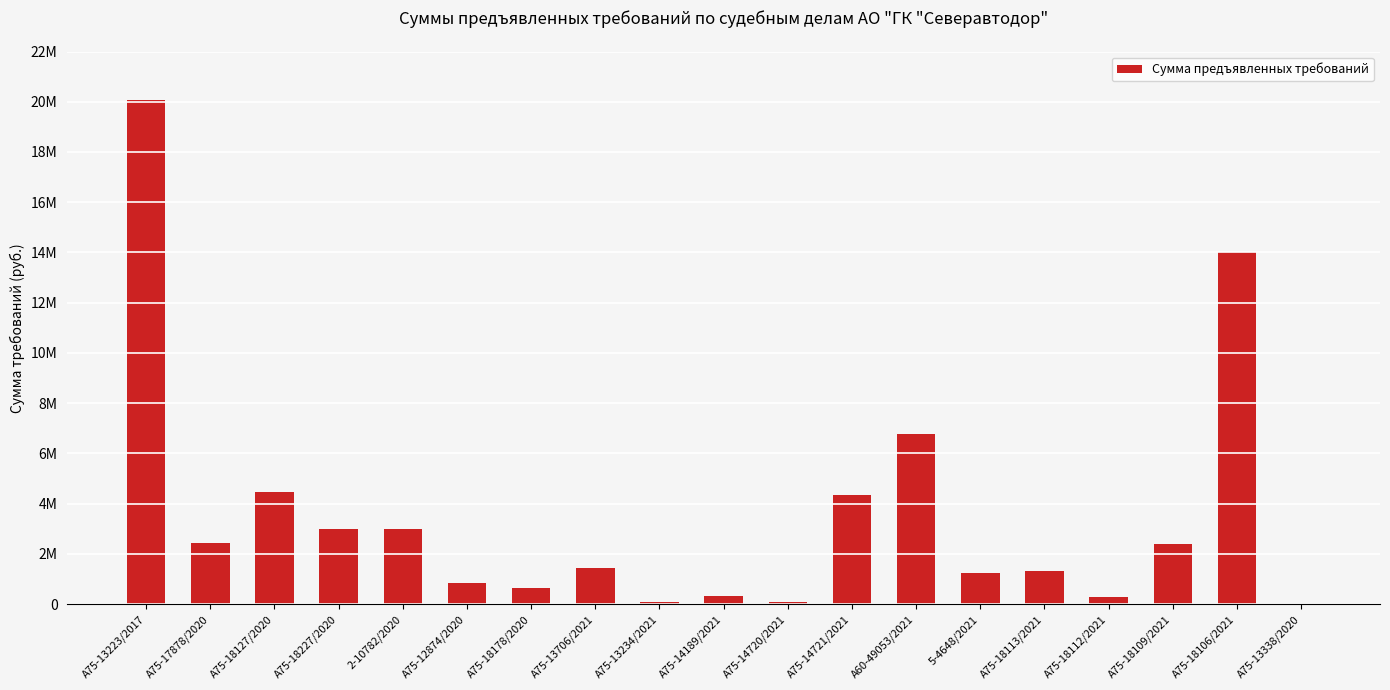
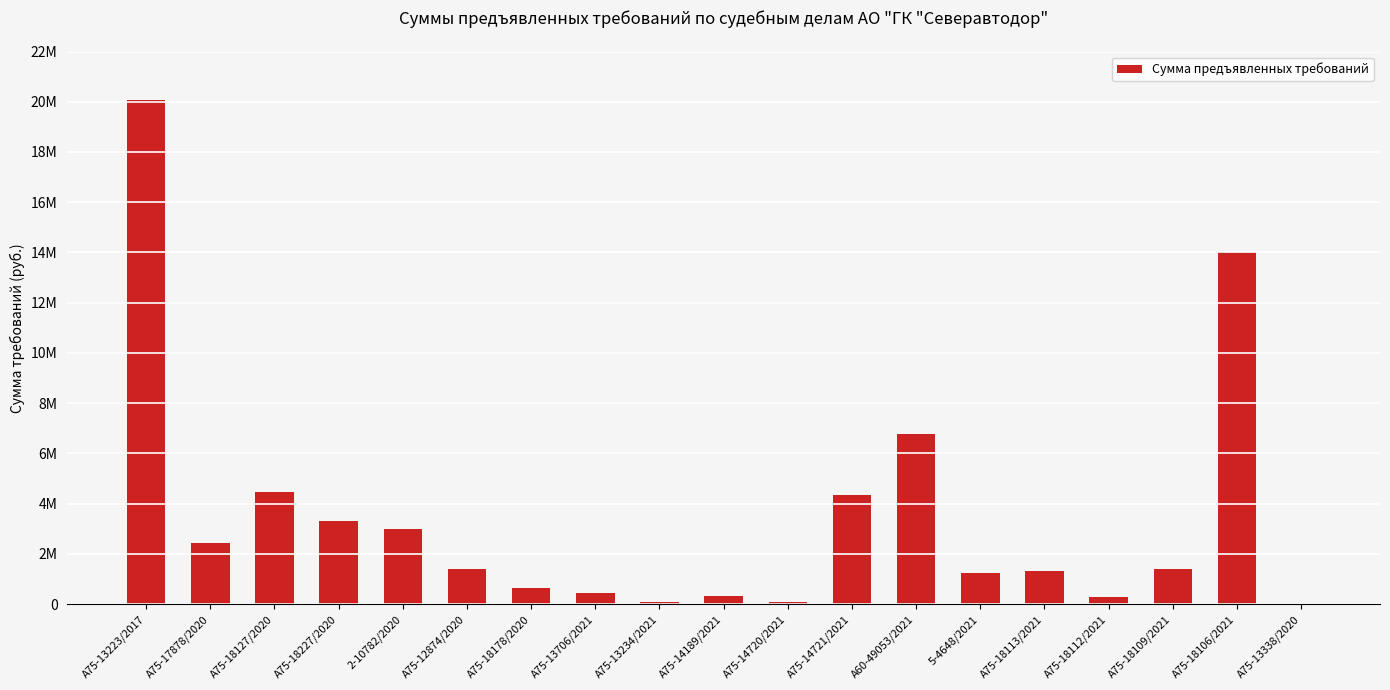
  {
    "А75-13223/2017": 20100000,
    "А75-17878/2020": 2400000,
    "А75-18127/2020": 4400000,
-   "А75-18227/2020": 3000000,
+   "А75-18227/2020": 3300000,
    "2-10782/2020": 3000000,
-   "А75-12874/2020": 800000,
+   "А75-12874/2020": 1400000,
    "А75-18178/2020": 700000,
-   "А75-13706/2021": 1400000,
+   "А75-13706/2021": 400000,
    "А75-13234/2021": 100000,
    "А75-14189/2021": 300000,
    "А75-14720/2021": 100000,
    "А75-14721/2021": 4300000,
    "А60-49053/2021": 6800000,
    "5-4648/2021": 1200000,
    "А75-18113/2021": 1300000,
    "А75-18112/2021": 300000,
-   "А75-18109/2021": 2400000,
+   "А75-18109/2021": 1400000,
    "А75-18106/2021": 14000000,
    "А75-13338/2020": 0
  }
